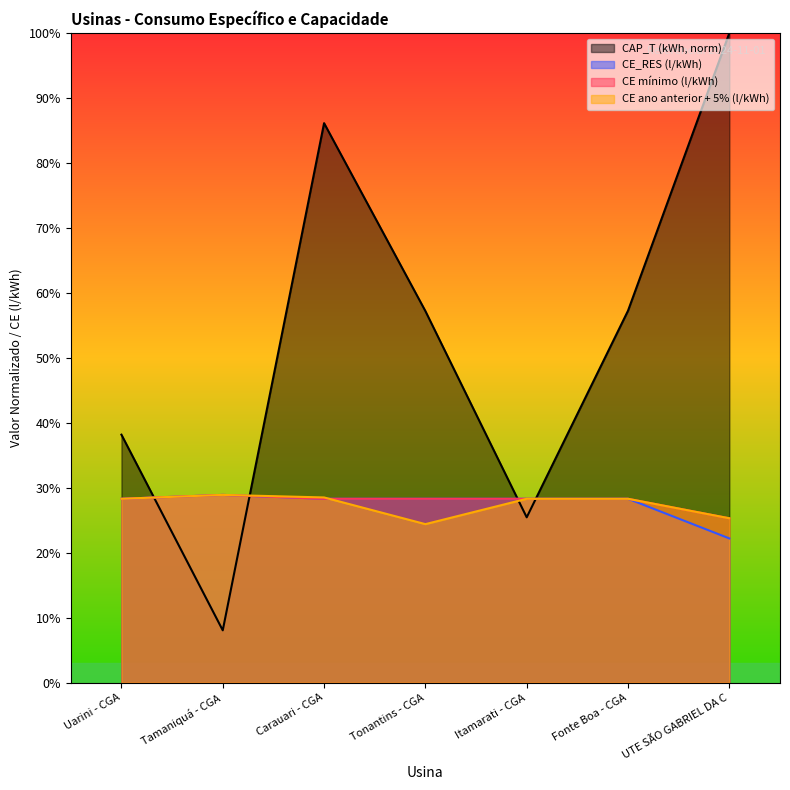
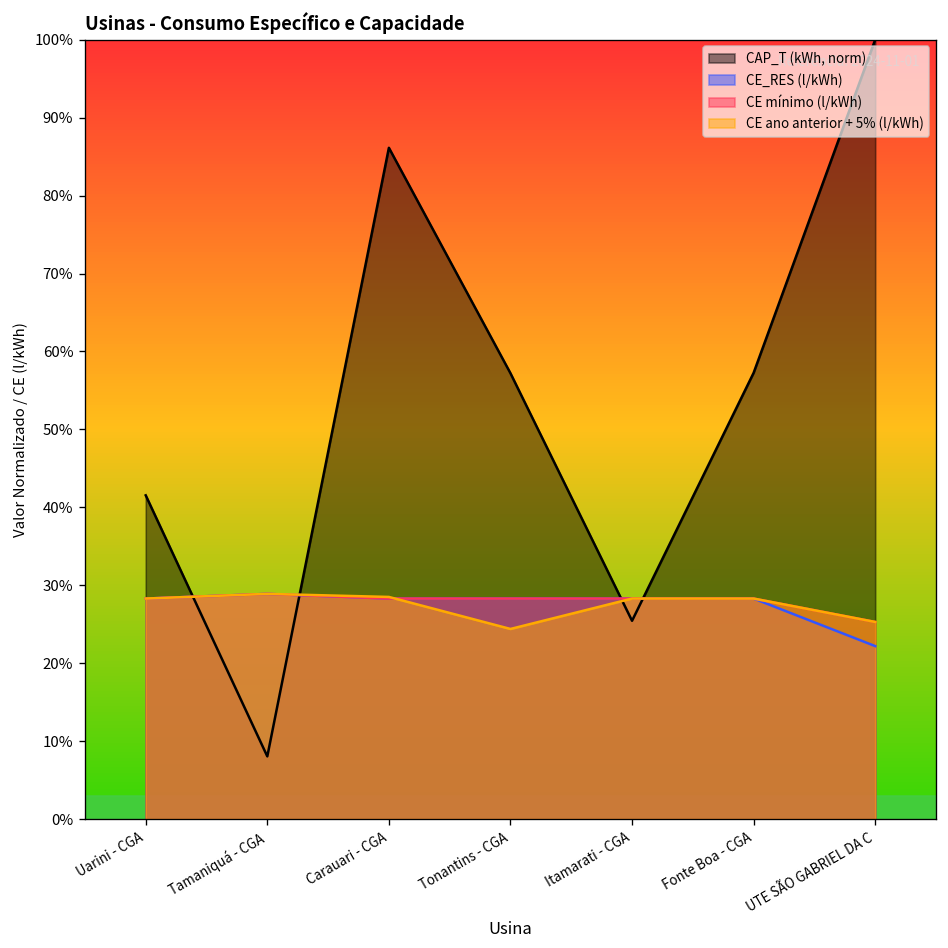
  {
    "CAP_T (kWh, norm)": {
-     "Uarini - CGA": "38%",
+     "Uarini - CGA": "42%",
      "Tamaniquá - CGA": "8%",
      "Carauari - CGA": "86%",
      "Tonantins - CGA": "57%",
      "Itamarati - CGA": "25%",
      "Fonte Boa - CGA": "57%"
    },
    "CE_RES (l/kWh)": {
      "UTE SÃO GABRIEL DA C": "22%"
    },
    "CE ano anterior + 5% (l/kWh)": {
      "Tonantins - CGA": "24%"
    }
  }
